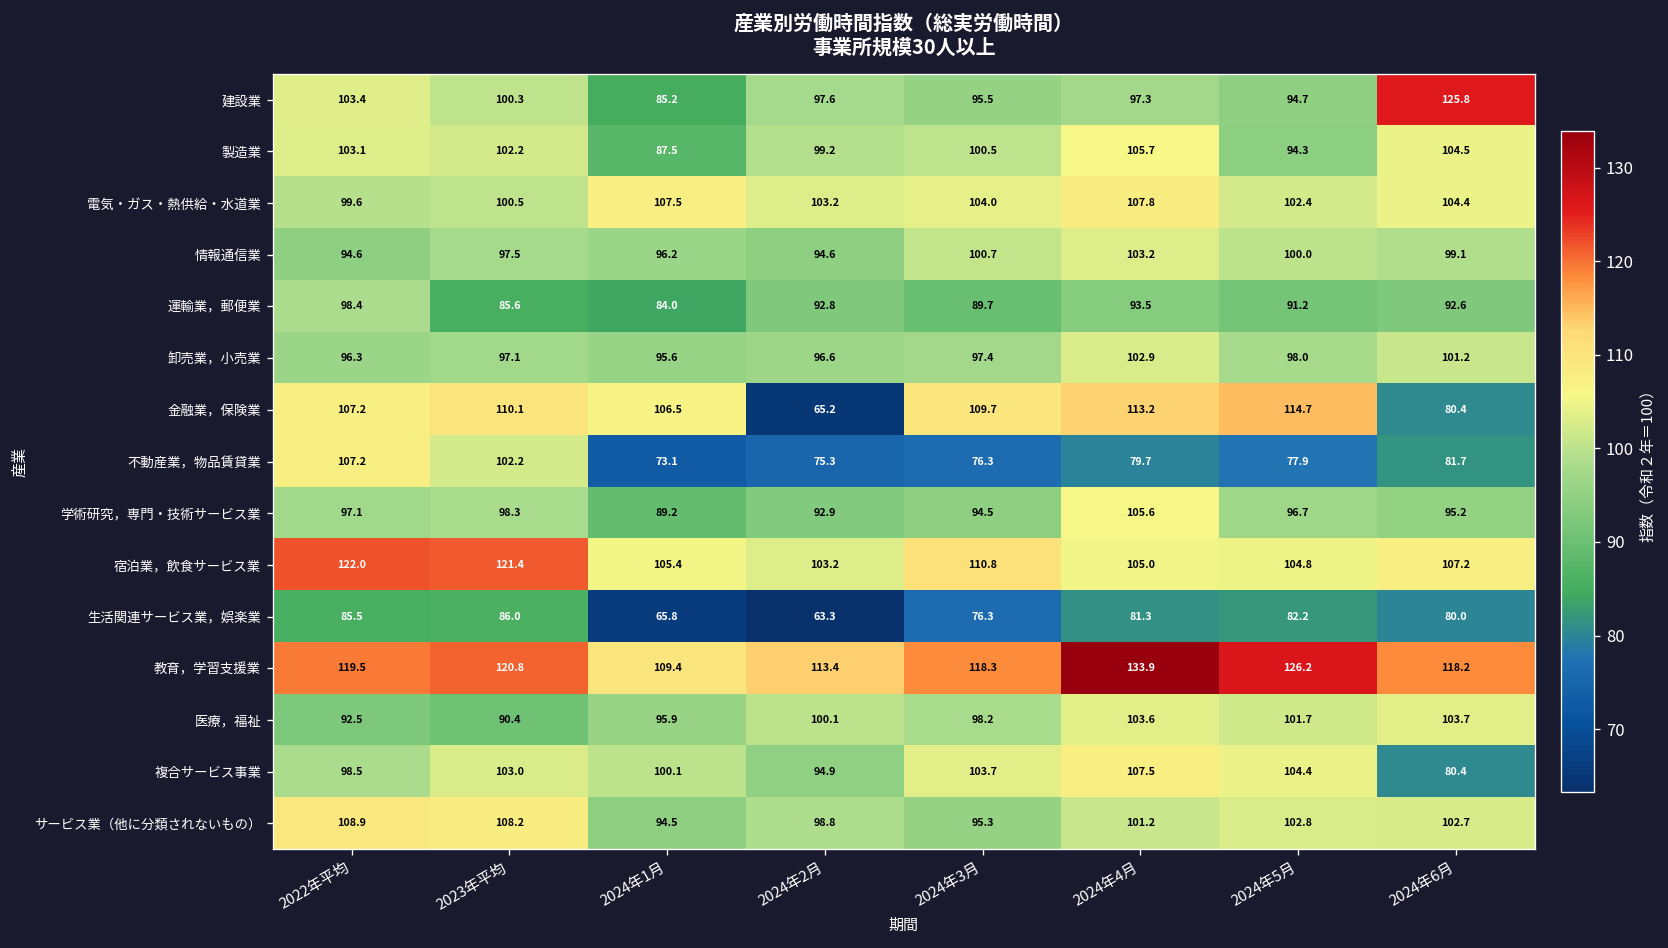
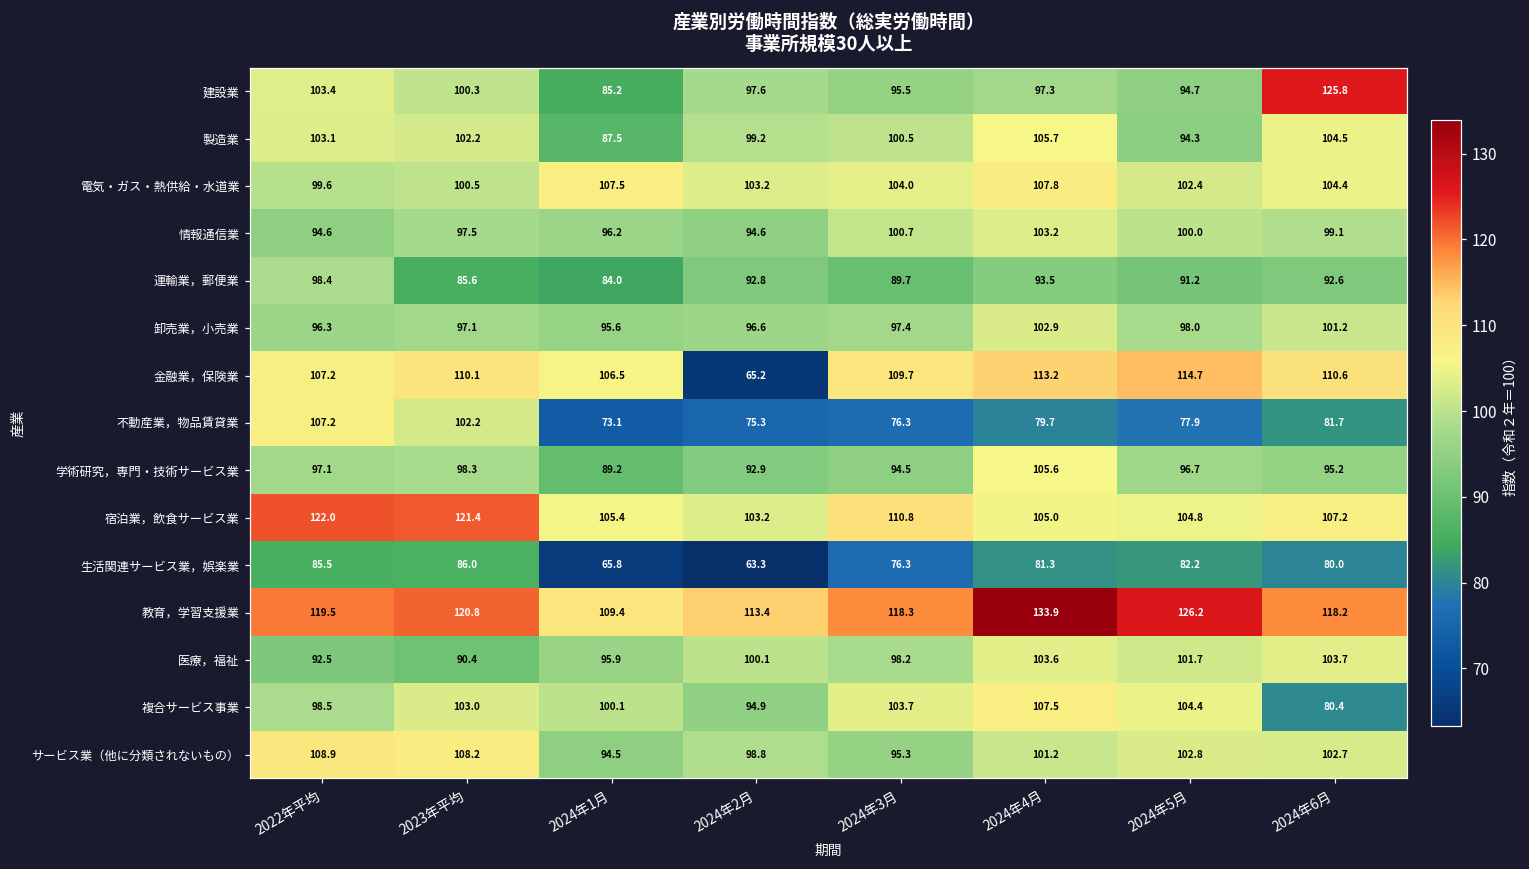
  {
    "建設業": {
      "2022年平均": 103.4,
      "2023年平均": 100.3,
      "2024年1月": 85.2,
      "2024年2月": 97.6,
      "2024年3月": 95.5,
      "2024年4月": 97.3,
      "2024年5月": 94.7,
      "2024年6月": 125.8
    },
    "製造業": {
      "2022年平均": 103.1,
      "2023年平均": 102.2,
      "2024年1月": 87.5,
      "2024年2月": 99.2,
      "2024年3月": 100.5,
      "2024年4月": 105.7,
      "2024年5月": 94.3,
      "2024年6月": 104.5
    },
    "電気・ガス・熱供給・水道業": {
      "2022年平均": 99.6,
      "2023年平均": 100.5,
      "2024年1月": 107.5,
      "2024年2月": 103.2,
      "2024年3月": 104.0,
      "2024年4月": 107.8,
      "2024年5月": 102.4,
      "2024年6月": 104.4
    },
    "情報通信業": {
      "2022年平均": 94.6,
      "2023年平均": 97.5,
      "2024年1月": 96.2,
      "2024年2月": 94.6,
      "2024年3月": 100.7,
      "2024年4月": 103.2,
      "2024年5月": 100.0,
      "2024年6月": 99.1
    },
    "運輸業，郵便業": {
      "2022年平均": 98.4,
      "2023年平均": 85.6,
      "2024年1月": 84.0,
      "2024年2月": 92.8,
      "2024年3月": 89.7,
      "2024年4月": 93.5,
      "2024年5月": 91.2,
      "2024年6月": 92.6
    },
    "卸売業，小売業": {
      "2022年平均": 96.3,
      "2023年平均": 97.1,
      "2024年1月": 95.6,
      "2024年2月": 96.6,
      "2024年3月": 97.4,
      "2024年4月": 102.9,
      "2024年5月": 98.0,
      "2024年6月": 101.2
    },
    "金融業，保険業": {
      "2022年平均": 107.2,
      "2023年平均": 110.1,
      "2024年1月": 106.5,
      "2024年2月": 65.2,
      "2024年3月": 109.7,
      "2024年4月": 113.2,
      "2024年5月": 114.7,
-     "2024年6月": 80.4
+     "2024年6月": 110.6
    },
    "不動産業，物品賃貸業": {
      "2022年平均": 107.2,
      "2023年平均": 102.2,
      "2024年1月": 73.1,
      "2024年2月": 75.3,
      "2024年3月": 76.3,
      "2024年4月": 79.7,
      "2024年5月": 77.9,
      "2024年6月": 81.7
    },
    "学術研究，専門・技術サービス業": {
      "2022年平均": 97.1,
      "2023年平均": 98.3,
      "2024年1月": 89.2,
      "2024年2月": 92.9,
      "2024年3月": 94.5,
      "2024年4月": 105.6,
      "2024年5月": 96.7,
      "2024年6月": 95.2
    },
    "宿泊業，飲食サービス業": {
      "2022年平均": 122.0,
      "2023年平均": 121.4,
      "2024年1月": 105.4,
      "2024年2月": 103.2,
      "2024年3月": 110.8,
      "2024年4月": 105.0,
      "2024年5月": 104.8,
      "2024年6月": 107.2
    },
    "生活関連サービス業，娯楽業": {
      "2022年平均": 85.5,
      "2023年平均": 86.0,
      "2024年1月": 65.8,
      "2024年2月": 63.3,
      "2024年3月": 76.3,
      "2024年4月": 81.3,
      "2024年5月": 82.2,
      "2024年6月": 80.0
    },
    "教育，学習支援業": {
      "2022年平均": 119.5,
      "2023年平均": 120.8,
      "2024年1月": 109.4,
      "2024年2月": 113.4,
      "2024年3月": 118.3,
      "2024年4月": 133.9,
      "2024年5月": 126.2,
      "2024年6月": 118.2
    },
    "医療，福祉": {
      "2022年平均": 92.5,
      "2023年平均": 90.4,
      "2024年1月": 95.9,
      "2024年2月": 100.1,
      "2024年3月": 98.2,
      "2024年4月": 103.6,
      "2024年5月": 101.7,
      "2024年6月": 103.7
    },
    "複合サービス事業": {
      "2022年平均": 98.5,
      "2023年平均": 103.0,
      "2024年1月": 100.1,
      "2024年2月": 94.9,
      "2024年3月": 103.7,
      "2024年4月": 107.5,
      "2024年5月": 104.4,
      "2024年6月": 80.4
    },
    "サービス業（他に分類されないもの）": {
      "2022年平均": 108.9,
      "2023年平均": 108.2,
      "2024年1月": 94.5,
      "2024年2月": 98.8,
      "2024年3月": 95.3,
      "2024年4月": 101.2,
      "2024年5月": 102.8,
      "2024年6月": 102.7
    }
  }
